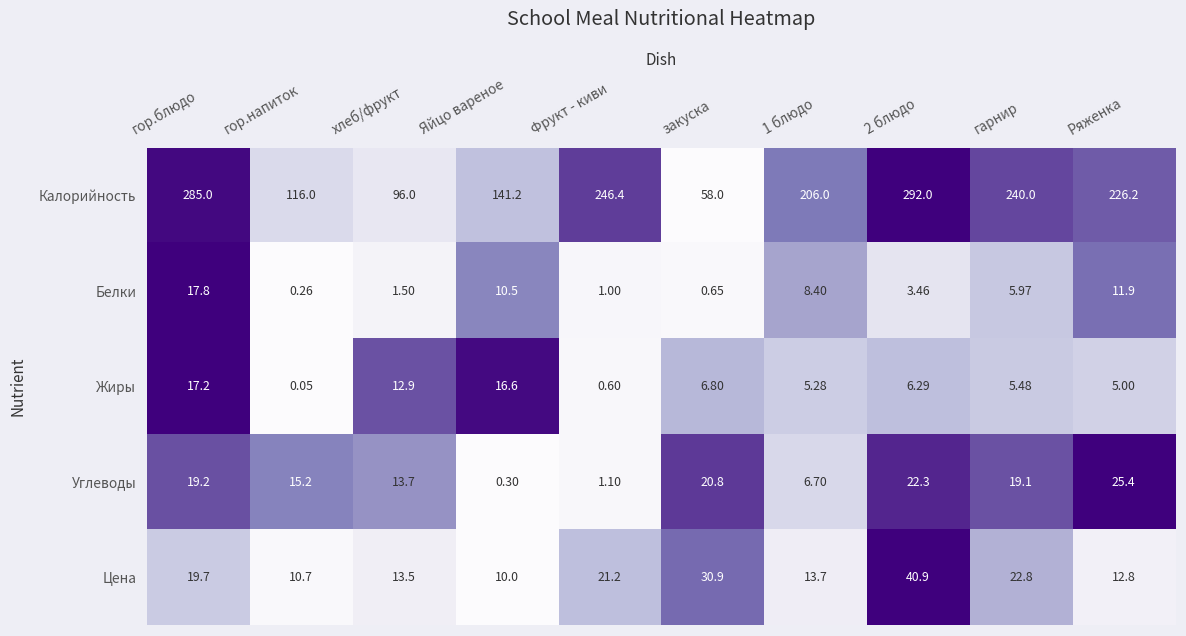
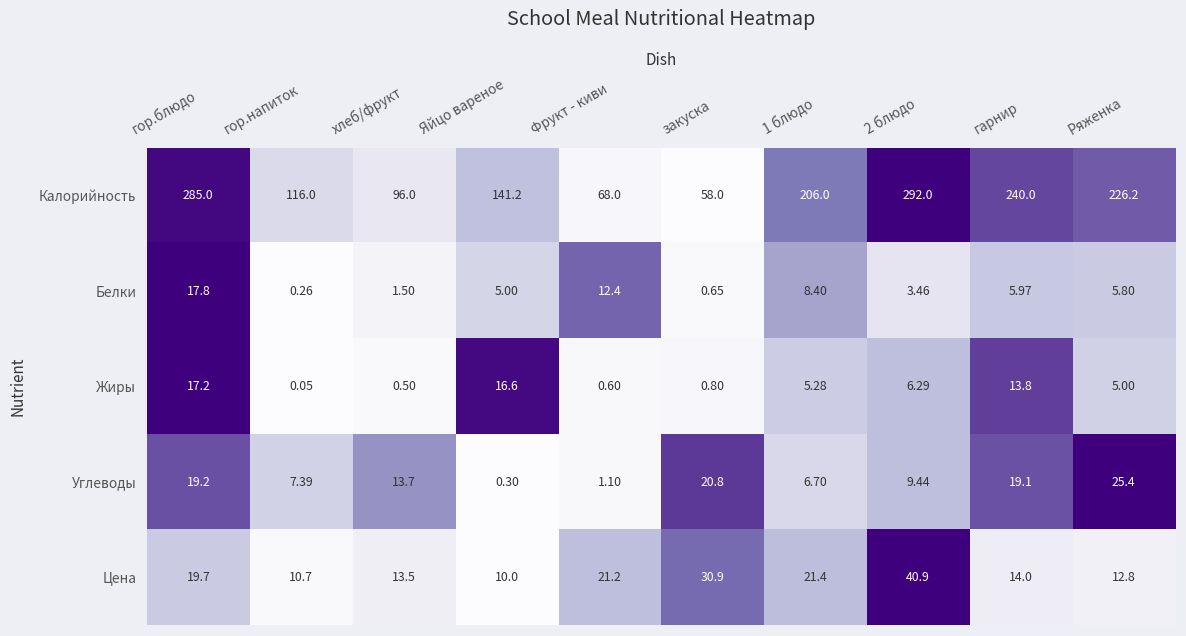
  {
    "Калорийность": {
      "гор.блюдо": 285.0,
      "гор.напиток": 116.0,
      "хлеб/фрукт": 96.0,
      "Яйцо вареное": 141.2,
-     "Фрукт - киви": 246.4,
+     "Фрукт - киви": 68.0,
      "закуска": 58.0,
      "1 блюдо": 206.0,
      "2 блюдо": 292.0,
      "гарнир": 240.0,
      "Ряженка": 226.2
    },
    "Белки": {
      "гор.блюдо": 17.8,
      "гор.напиток": 0.26,
      "хлеб/фрукт": 1.50,
-     "Яйцо вареное": 10.5,
-     "Фрукт - киви": 1.00,
+     "Яйцо вареное": 5.00,
+     "Фрукт - киви": 12.4,
      "закуска": 0.65,
      "1 блюдо": 8.40,
      "2 блюдо": 3.46,
      "гарнир": 5.97,
-     "Ряженка": 11.9
+     "Ряженка": 5.80
    },
    "Жиры": {
      "гор.блюдо": 17.2,
      "гор.напиток": 0.05,
-     "хлеб/фрукт": 12.9,
+     "хлеб/фрукт": 0.50,
      "Яйцо вареное": 16.6,
      "Фрукт - киви": 0.60,
-     "закуска": 6.80,
+     "закуска": 0.80,
      "1 блюдо": 5.28,
      "2 блюдо": 6.29,
-     "гарнир": 5.48,
+     "гарнир": 13.8,
      "Ряженка": 5.00
    },
    "Углеводы": {
      "гор.блюдо": 19.2,
-     "гор.напиток": 15.2,
+     "гор.напиток": 7.39,
      "хлеб/фрукт": 13.7,
      "Яйцо вареное": 0.30,
      "Фрукт - киви": 1.10,
      "закуска": 20.8,
      "1 блюдо": 6.70,
-     "2 блюдо": 22.3,
+     "2 блюдо": 9.44,
      "гарнир": 19.1,
      "Ряженка": 25.4
    },
    "Цена": {
      "гор.блюдо": 19.7,
      "гор.напиток": 10.7,
      "хлеб/фрукт": 13.5,
      "Яйцо вареное": 10.0,
      "Фрукт - киви": 21.2,
      "закуска": 30.9,
-     "1 блюдо": 13.7,
+     "1 блюдо": 21.4,
      "2 блюдо": 40.9,
-     "гарнир": 22.8,
+     "гарнир": 14.0,
      "Ряженка": 12.8
    }
  }
